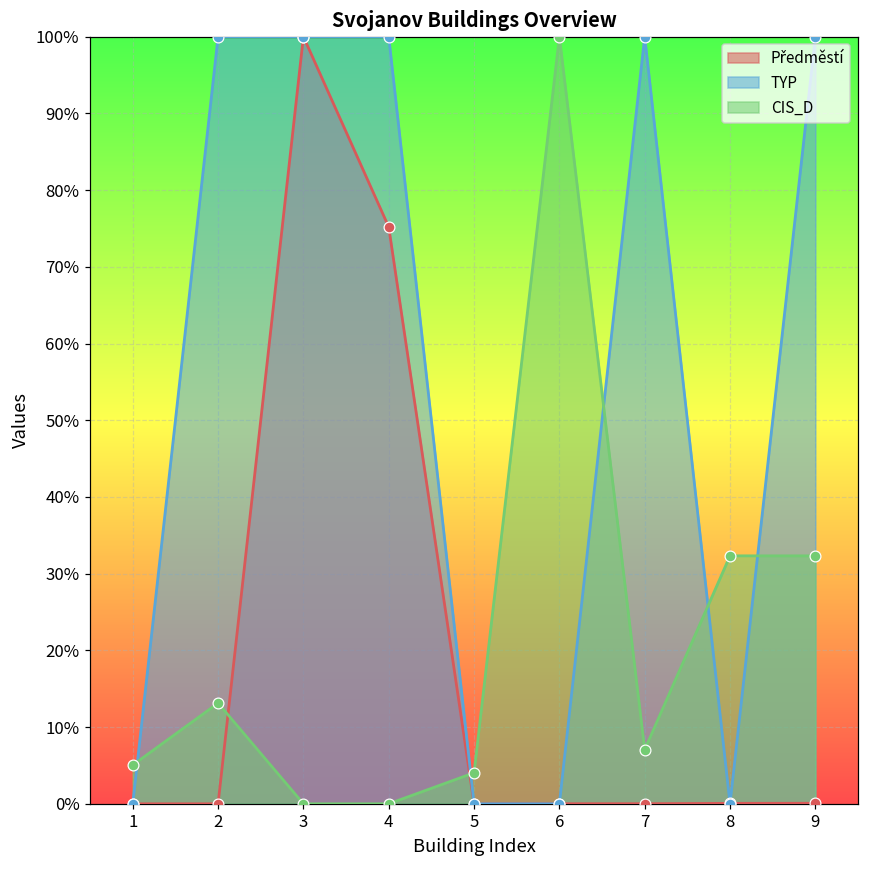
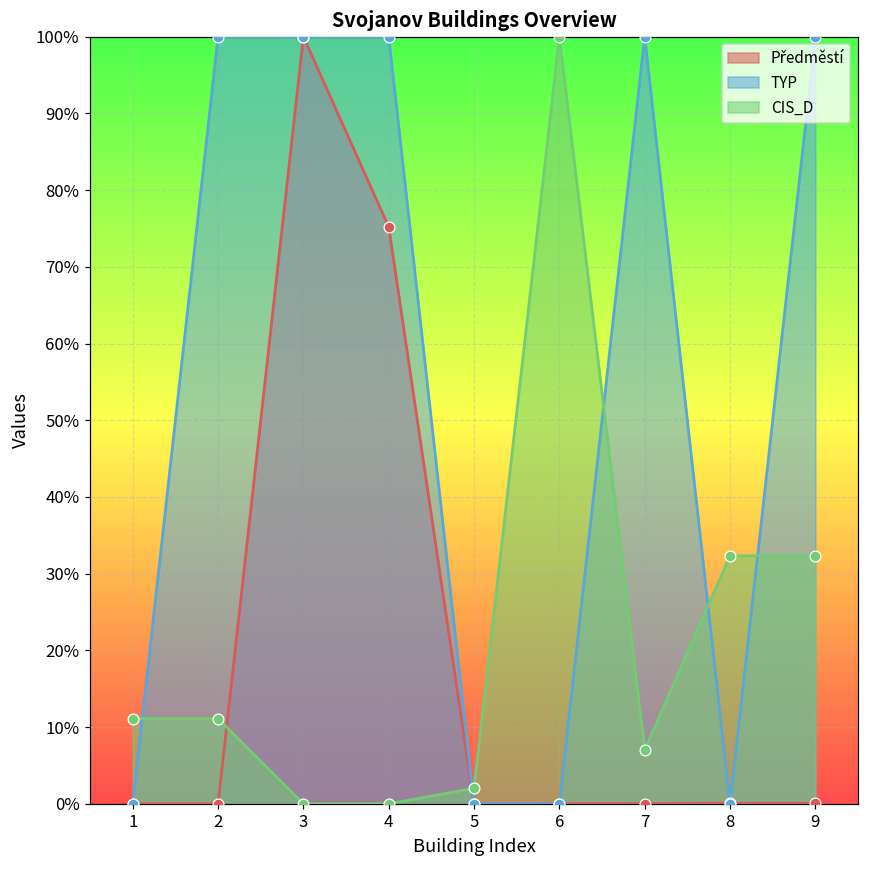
  {
    "Předměstí": {
      "2": "0%",
      "4": "75%",
      "7": "0%",
      "9": "0%"
    },
    "TYP": {
      "2": "100%",
      "4": "100%",
      "7": "100%",
      "9": "100%"
    },
    "CIS_D": {
-     "1": "5%",
-     "2": "13%",
+     "1": "11%",
+     "2": "11%",
      "3": "0%",
      "4": "0%",
-     "5": "4%",
+     "5": "2%",
      "6": "100%",
      "7": "7%",
      "8": "32%",
      "9": "32%"
    }
  }
